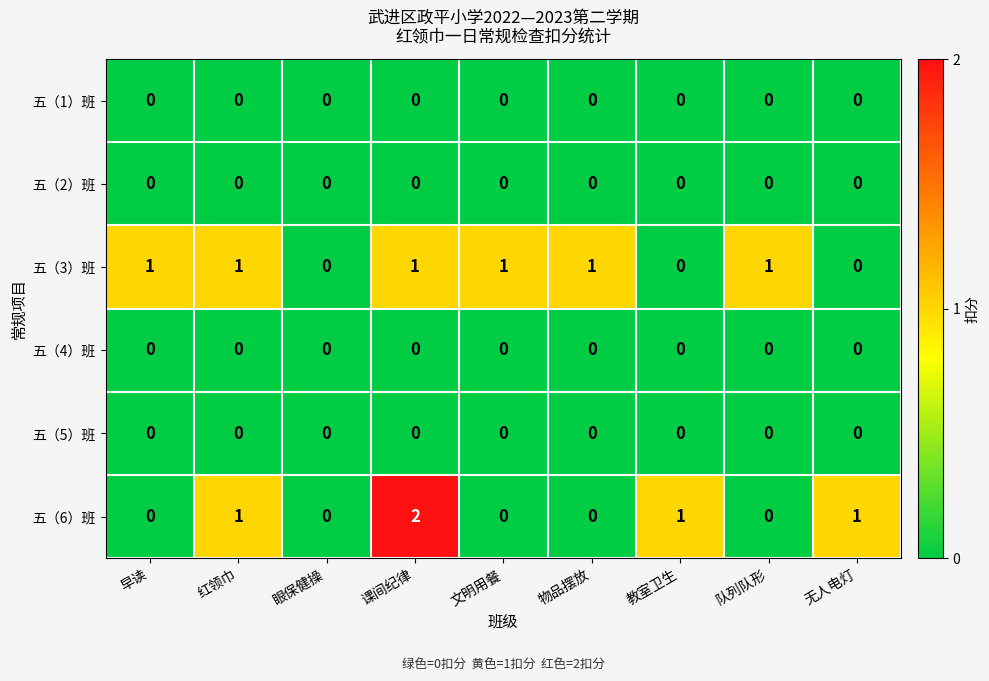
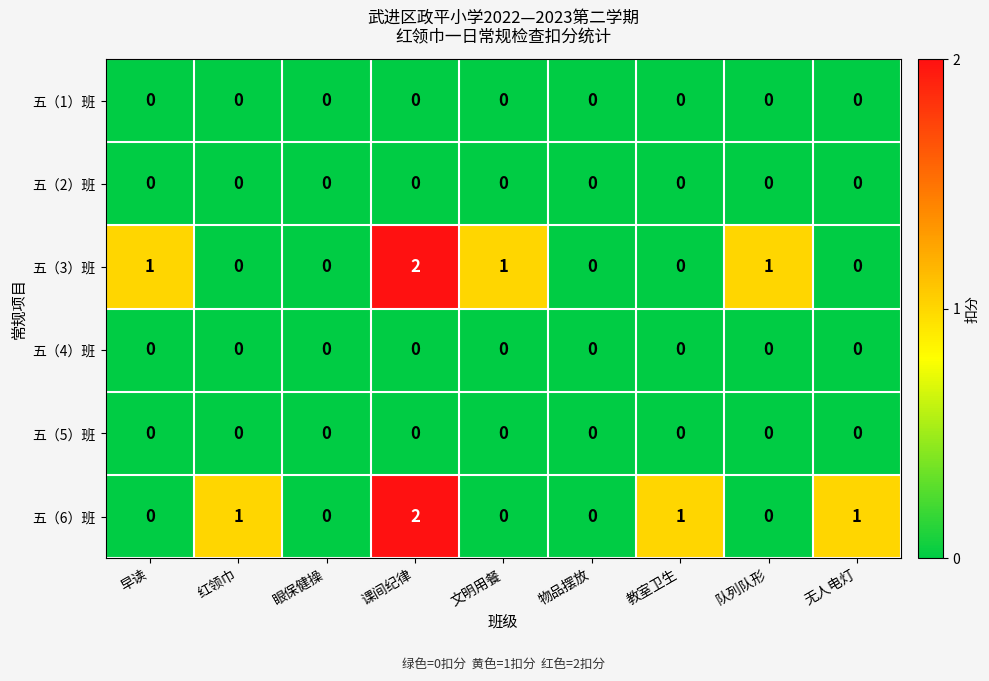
  {
    "五（1）班": {
      "早读": 0,
      "红领巾": 0,
      "眼保健操": 0,
      "课间纪律": 0,
      "文明用餐": 0,
      "物品摆放": 0,
      "教室卫生": 0,
      "队列队形": 0,
      "无人电灯": 0
    },
    "五（2）班": {
      "早读": 0,
      "红领巾": 0,
      "眼保健操": 0,
      "课间纪律": 0,
      "文明用餐": 0,
      "物品摆放": 0,
      "教室卫生": 0,
      "队列队形": 0,
      "无人电灯": 0
    },
    "五（3）班": {
      "早读": 1,
-     "红领巾": 1,
+     "红领巾": 0,
      "眼保健操": 0,
-     "课间纪律": 1,
+     "课间纪律": 2,
      "文明用餐": 1,
-     "物品摆放": 1,
+     "物品摆放": 0,
      "教室卫生": 0,
      "队列队形": 1,
      "无人电灯": 0
    },
    "五（4）班": {
      "早读": 0,
      "红领巾": 0,
      "眼保健操": 0,
      "课间纪律": 0,
      "文明用餐": 0,
      "物品摆放": 0,
      "教室卫生": 0,
      "队列队形": 0,
      "无人电灯": 0
    },
    "五（5）班": {
      "早读": 0,
      "红领巾": 0,
      "眼保健操": 0,
      "课间纪律": 0,
      "文明用餐": 0,
      "物品摆放": 0,
      "教室卫生": 0,
      "队列队形": 0,
      "无人电灯": 0
    },
    "五（6）班": {
      "早读": 0,
      "红领巾": 1,
      "眼保健操": 0,
      "课间纪律": 2,
      "文明用餐": 0,
      "物品摆放": 0,
      "教室卫生": 1,
      "队列队形": 0,
      "无人电灯": 1
    }
  }
